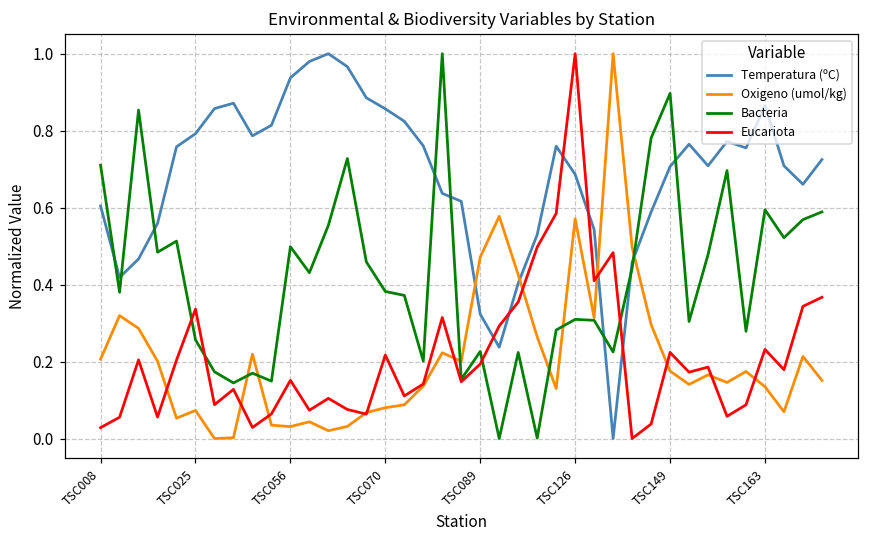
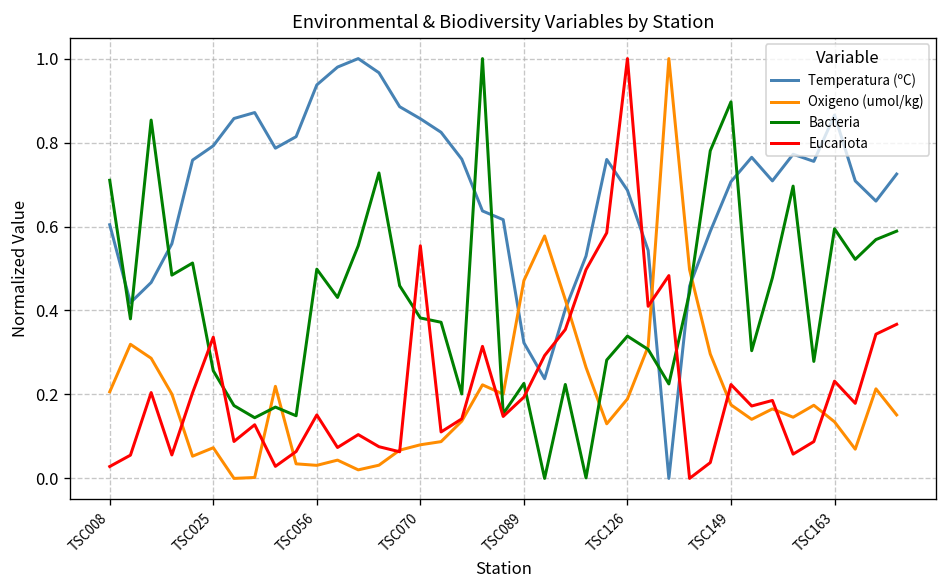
  {
    "Temperatura (ºC)": {
      "TSC008": 0.60,
      "TSC025": 0.79,
      "TSC056": 0.94,
      "TSC070": 0.86,
      "TSC089": 0.32,
      "TSC126": 0.69,
      "TSC149": 0.71
    },
    "Oxigeno (umol/kg)": {
      "TSC008": 0.21,
      "TSC025": 0.07,
      "TSC056": 0.03,
      "TSC070": 0.08,
      "TSC089": 0.47,
-     "TSC126": 0.57,
+     "TSC126": 0.19,
      "TSC149": 0.18,
      "TSC163": 0.13
    },
    "Bacteria": {
      "TSC008": 0.71,
      "TSC025": 0.26,
      "TSC056": 0.50,
      "TSC070": 0.38,
      "TSC089": 0.23,
-     "TSC126": 0.31,
+     "TSC126": 0.34,
      "TSC149": 0.90,
      "TSC163": 0.59
    },
    "Eucariota": {
      "TSC008": 0.03,
      "TSC025": 0.34,
      "TSC056": 0.15,
-     "TSC070": 0.22,
+     "TSC070": 0.55,
      "TSC089": 0.19,
      "TSC126": 1.00,
      "TSC149": 0.22,
      "TSC163": 0.23
    }
  }
